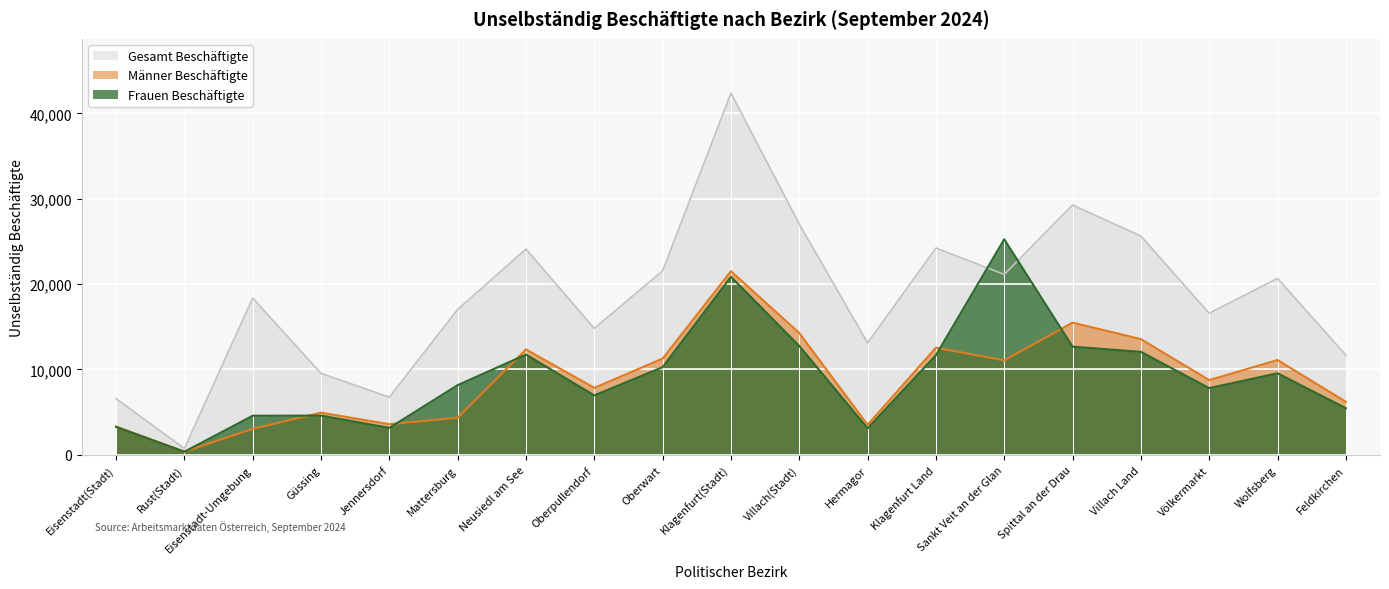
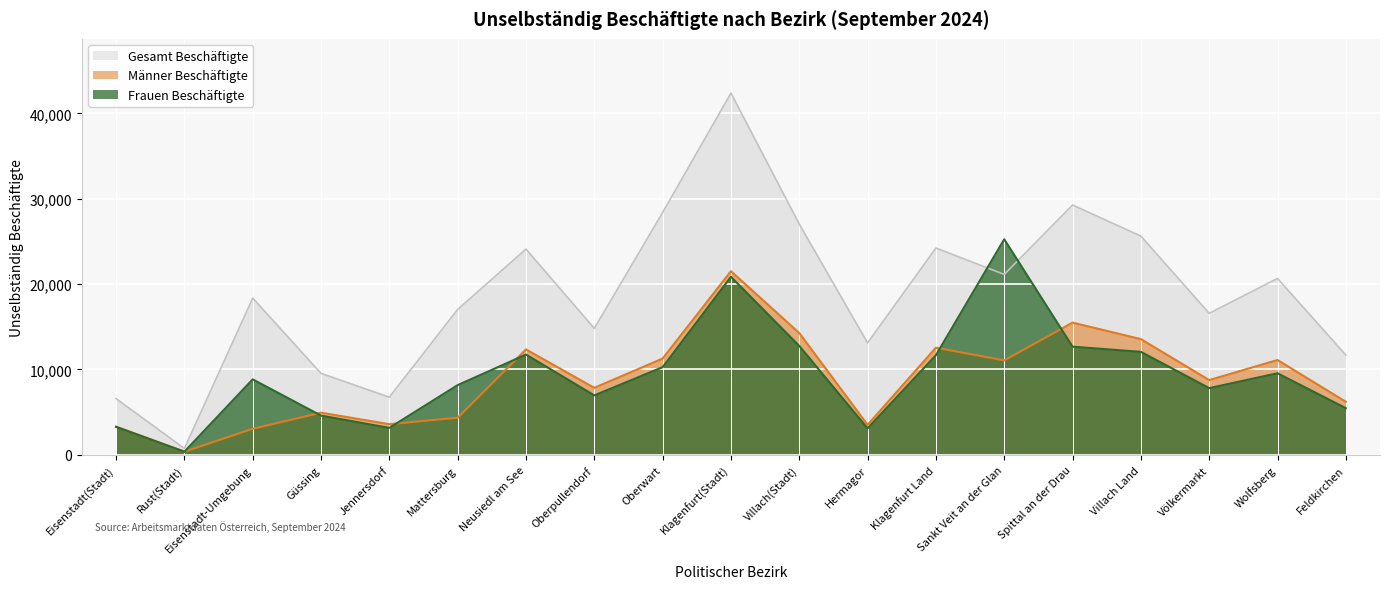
  {
    "Gesamt Beschäftigte": {
      "Eisenstadt(Stadt)": "7,000",
      "Rust(Stadt)": "1,000",
      "Eisenstadt-Umgebung": "18,000",
      "Güssing": "10,000",
      "Jennersdorf": "7,000",
      "Mattersburg": "17,000",
      "Neusiedl am See": "24,000",
      "Oberpullendorf": "15,000",
-     "Oberwart": "22,000",
+     "Oberwart": "28,000",
      "Klagenfurt(Stadt)": "42,000",
      "Villach(Stadt)": "27,000",
      "Hermagor": "13,000",
      "Klagenfurt Land": "24,000",
      "Sankt Veit an der Glan": "21,000",
      "Spittal an der Drau": "29,000",
      "Villach Land": "26,000",
      "Völkermarkt": "17,000",
      "Wolfsberg": "21,000",
      "Feldkirchen": "12,000"
    },
    "Männer Beschäftigte": {
      "Eisenstadt-Umgebung": "3,000",
      "Güssing": "5,000",
      "Jennersdorf": "4,000",
      "Mattersburg": "4,000",
      "Neusiedl am See": "12,000",
      "Oberpullendorf": "8,000",
      "Oberwart": "11,000",
      "Klagenfurt(Stadt)": "22,000",
      "Villach(Stadt)": "14,000",
      "Hermagor": "4,000",
      "Klagenfurt Land": "13,000",
      "Sankt Veit an der Glan": "11,000",
      "Spittal an der Drau": "15,000",
      "Villach Land": "14,000",
      "Völkermarkt": "9,000",
      "Wolfsberg": "11,000",
      "Feldkirchen": "6,000"
    },
    "Frauen Beschäftigte": {
-     "Eisenstadt-Umgebung": "5,000",
+     "Eisenstadt-Umgebung": "9,000",
      "Güssing": "5,000",
      "Jennersdorf": "3,000",
      "Mattersburg": "8,000",
      "Neusiedl am See": "12,000",
      "Oberpullendorf": "7,000",
      "Oberwart": "10,000",
      "Klagenfurt(Stadt)": "21,000",
      "Villach(Stadt)": "13,000",
      "Hermagor": "3,000",
      "Klagenfurt Land": "12,000",
      "Sankt Veit an der Glan": "25,000",
      "Spittal an der Drau": "13,000",
      "Villach Land": "12,000",
      "Völkermarkt": "8,000",
      "Wolfsberg": "10,000",
      "Feldkirchen": "5,000"
    }
  }
